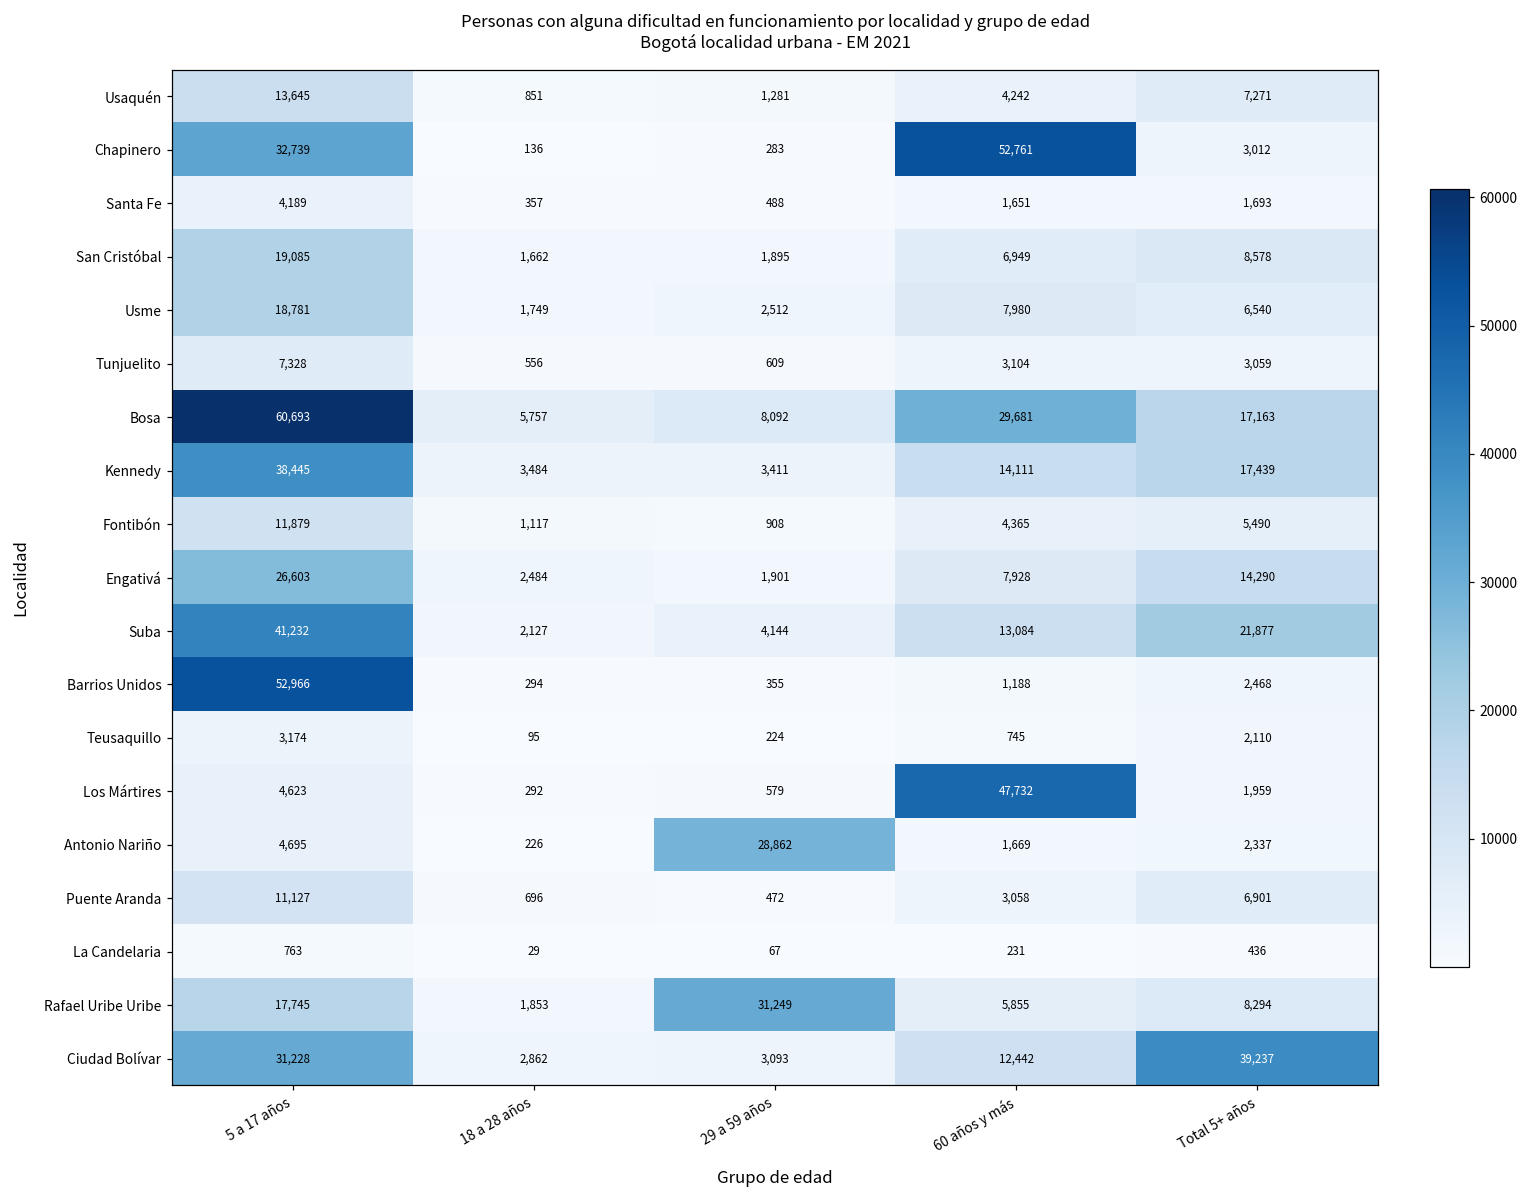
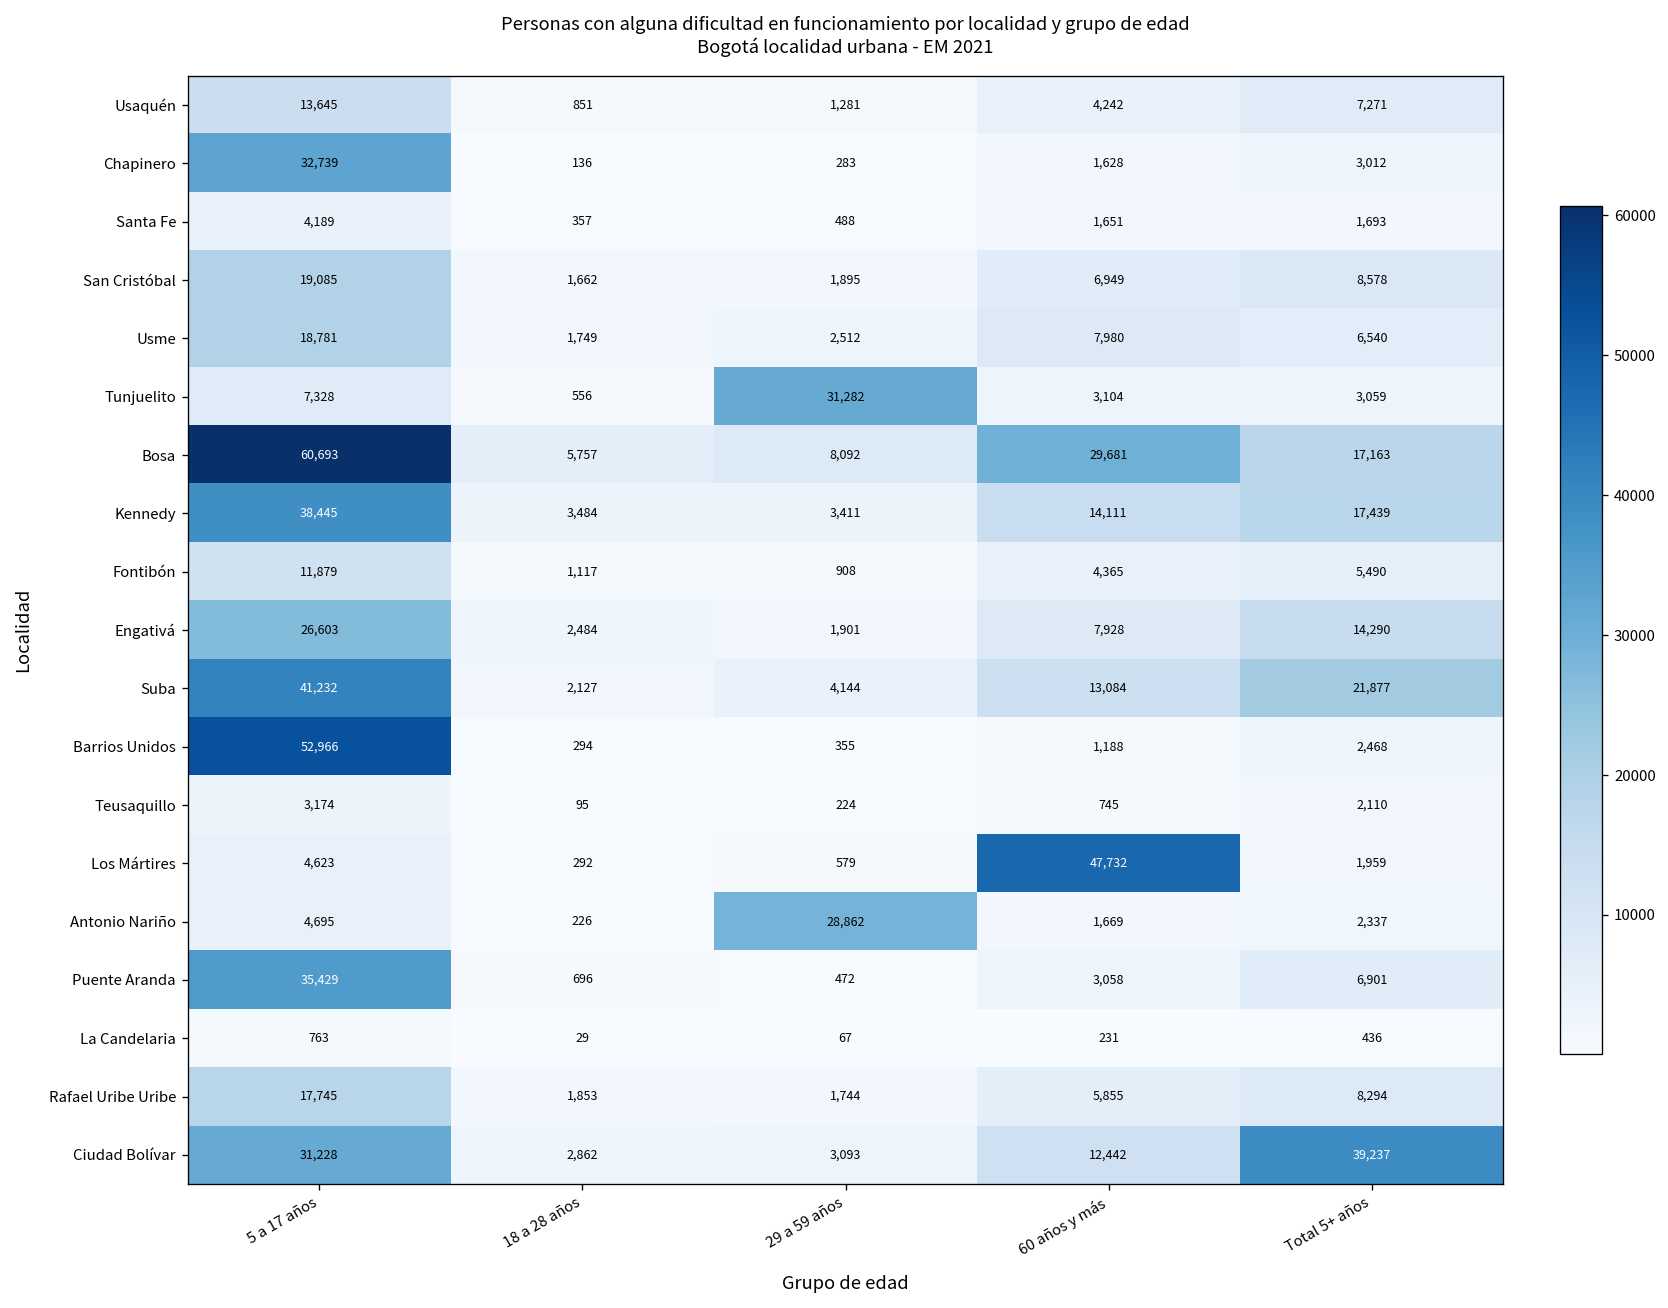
  {
    "Usaquén": {
      "5 a 17 años": "13,645",
      "18 a 28 años": "851",
      "29 a 59 años": "1,281",
      "60 años y más": "4,242",
      "Total 5+ años": "7,271"
    },
    "Chapinero": {
      "5 a 17 años": "32,739",
      "18 a 28 años": "136",
      "29 a 59 años": "283",
-     "60 años y más": "52,761",
+     "60 años y más": "1,628",
      "Total 5+ años": "3,012"
    },
    "Santa Fe": {
      "5 a 17 años": "4,189",
      "18 a 28 años": "357",
      "29 a 59 años": "488",
      "60 años y más": "1,651",
      "Total 5+ años": "1,693"
    },
    "San Cristóbal": {
      "5 a 17 años": "19,085",
      "18 a 28 años": "1,662",
      "29 a 59 años": "1,895",
      "60 años y más": "6,949",
      "Total 5+ años": "8,578"
    },
    "Usme": {
      "5 a 17 años": "18,781",
      "18 a 28 años": "1,749",
      "29 a 59 años": "2,512",
      "60 años y más": "7,980",
      "Total 5+ años": "6,540"
    },
    "Tunjuelito": {
      "5 a 17 años": "7,328",
      "18 a 28 años": "556",
-     "29 a 59 años": "609",
+     "29 a 59 años": "31,282",
      "60 años y más": "3,104",
      "Total 5+ años": "3,059"
    },
    "Bosa": {
      "5 a 17 años": "60,693",
      "18 a 28 años": "5,757",
      "29 a 59 años": "8,092",
      "60 años y más": "29,681",
      "Total 5+ años": "17,163"
    },
    "Kennedy": {
      "5 a 17 años": "38,445",
      "18 a 28 años": "3,484",
      "29 a 59 años": "3,411",
      "60 años y más": "14,111",
      "Total 5+ años": "17,439"
    },
    "Fontibón": {
      "5 a 17 años": "11,879",
      "18 a 28 años": "1,117",
      "29 a 59 años": "908",
      "60 años y más": "4,365",
      "Total 5+ años": "5,490"
    },
    "Engativá": {
      "5 a 17 años": "26,603",
      "18 a 28 años": "2,484",
      "29 a 59 años": "1,901",
      "60 años y más": "7,928",
      "Total 5+ años": "14,290"
    },
    "Suba": {
      "5 a 17 años": "41,232",
      "18 a 28 años": "2,127",
      "29 a 59 años": "4,144",
      "60 años y más": "13,084",
      "Total 5+ años": "21,877"
    },
    "Barrios Unidos": {
      "5 a 17 años": "52,966",
      "18 a 28 años": "294",
      "29 a 59 años": "355",
      "60 años y más": "1,188",
      "Total 5+ años": "2,468"
    },
    "Teusaquillo": {
      "5 a 17 años": "3,174",
      "18 a 28 años": "95",
      "29 a 59 años": "224",
      "60 años y más": "745",
      "Total 5+ años": "2,110"
    },
    "Los Mártires": {
      "5 a 17 años": "4,623",
      "18 a 28 años": "292",
      "29 a 59 años": "579",
      "60 años y más": "47,732",
      "Total 5+ años": "1,959"
    },
    "Antonio Nariño": {
      "5 a 17 años": "4,695",
      "18 a 28 años": "226",
      "29 a 59 años": "28,862",
      "60 años y más": "1,669",
      "Total 5+ años": "2,337"
    },
    "Puente Aranda": {
-     "5 a 17 años": "11,127",
+     "5 a 17 años": "35,429",
      "18 a 28 años": "696",
      "29 a 59 años": "472",
      "60 años y más": "3,058",
      "Total 5+ años": "6,901"
    },
    "La Candelaria": {
      "5 a 17 años": "763",
      "18 a 28 años": "29",
      "29 a 59 años": "67",
      "60 años y más": "231",
      "Total 5+ años": "436"
    },
    "Rafael Uribe Uribe": {
      "5 a 17 años": "17,745",
      "18 a 28 años": "1,853",
-     "29 a 59 años": "31,249",
+     "29 a 59 años": "1,744",
      "60 años y más": "5,855",
      "Total 5+ años": "8,294"
    },
    "Ciudad Bolívar": {
      "5 a 17 años": "31,228",
      "18 a 28 años": "2,862",
      "29 a 59 años": "3,093",
      "60 años y más": "12,442",
      "Total 5+ años": "39,237"
    }
  }
